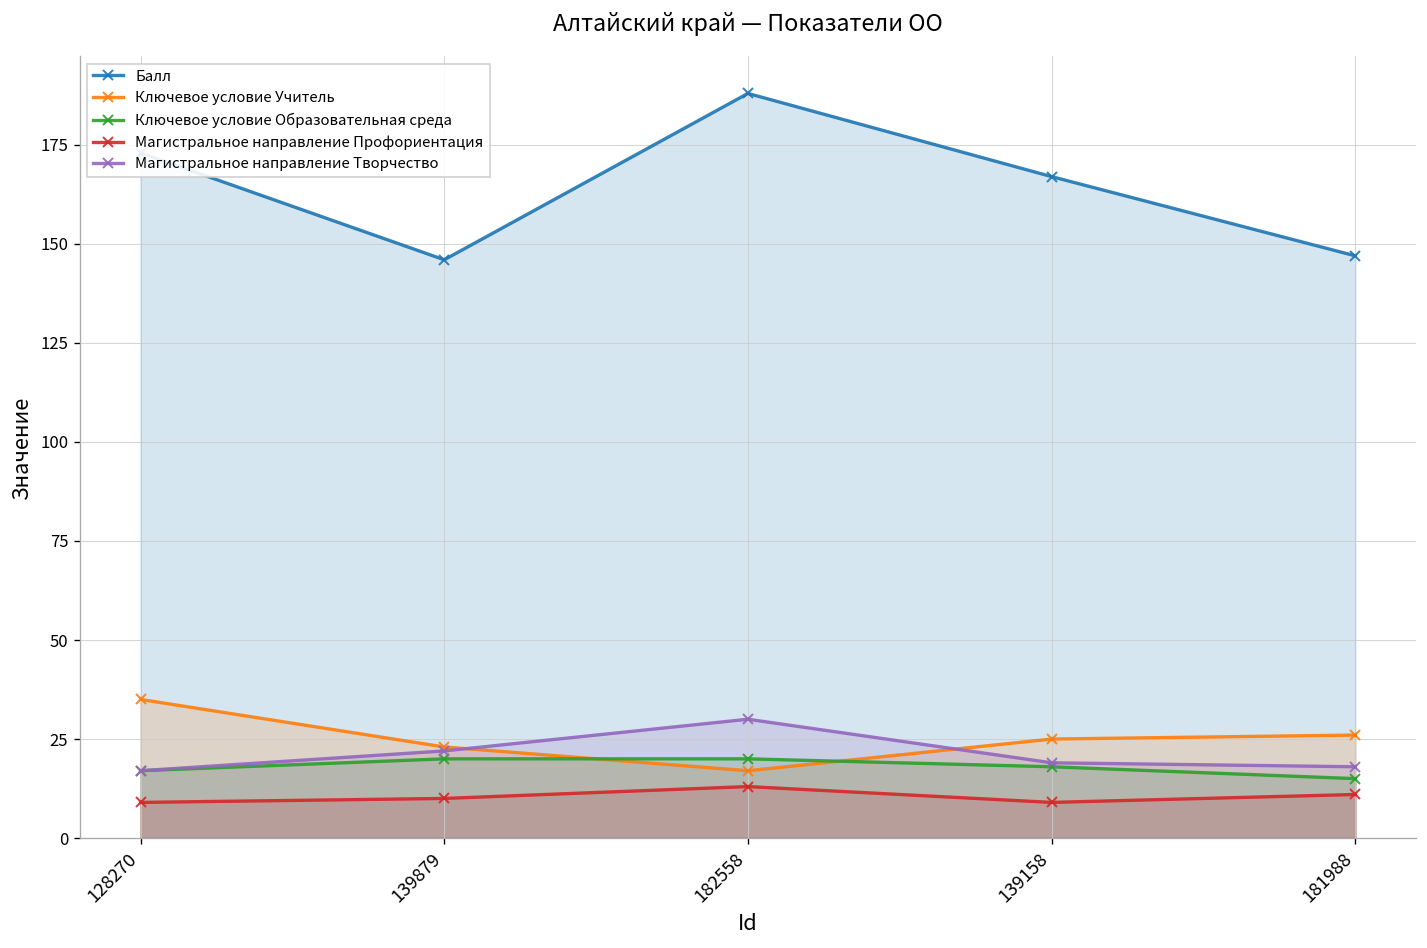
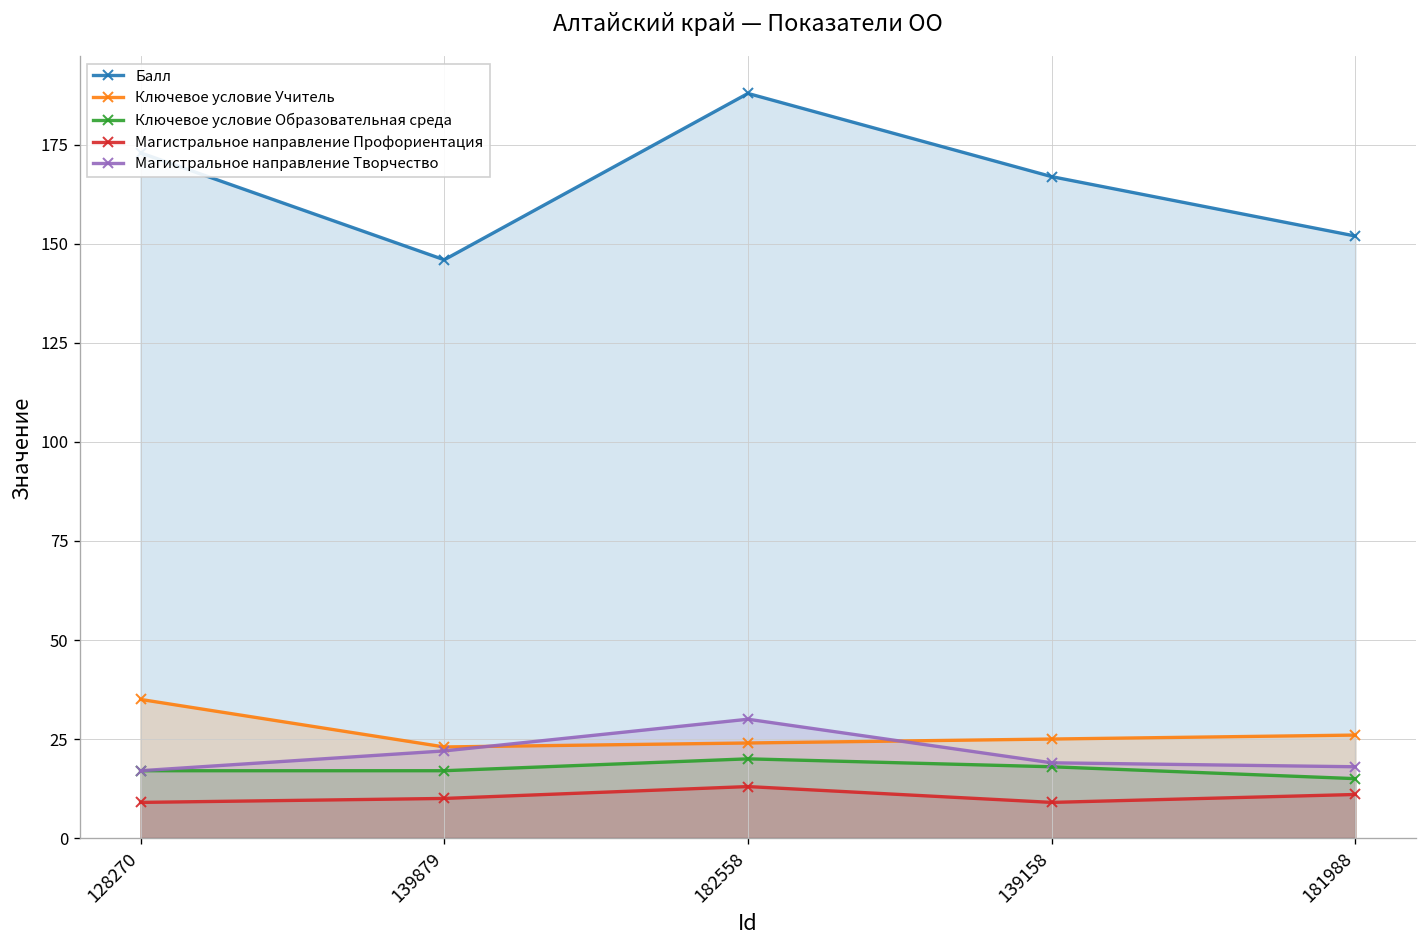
  {
    "Балл": {
      "139879": 146,
      "182558": 188,
      "139158": 167,
-     "181988": 147
+     "181988": 152
    },
    "Ключевое условие Учитель": {
      "128270": 35,
      "139879": 23,
-     "182558": 17,
+     "182558": 24,
      "139158": 25,
      "181988": 26
    },
    "Ключевое условие Образовательная среда": {
-     "139879": 20,
+     "139879": 17,
      "182558": 20,
      "139158": 18,
      "181988": 15
    },
    "Магистральное направление Профориентация": {
      "128270": 9,
      "139879": 10,
      "182558": 13,
      "139158": 9,
      "181988": 11
    },
    "Магистральное направление Творчество": {
      "139879": 22,
      "182558": 30,
      "139158": 19,
      "181988": 18
    }
  }
